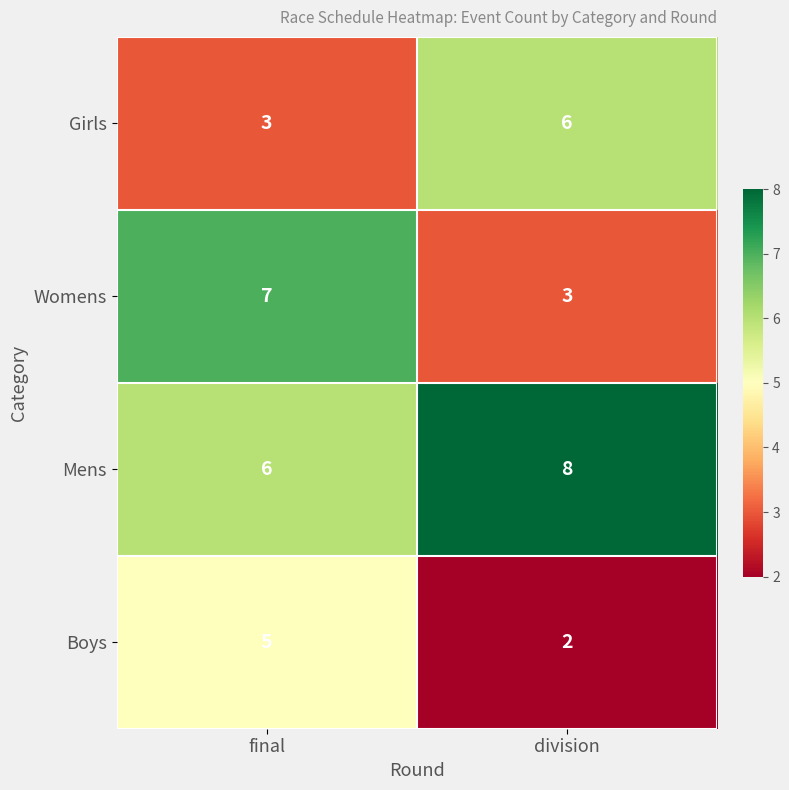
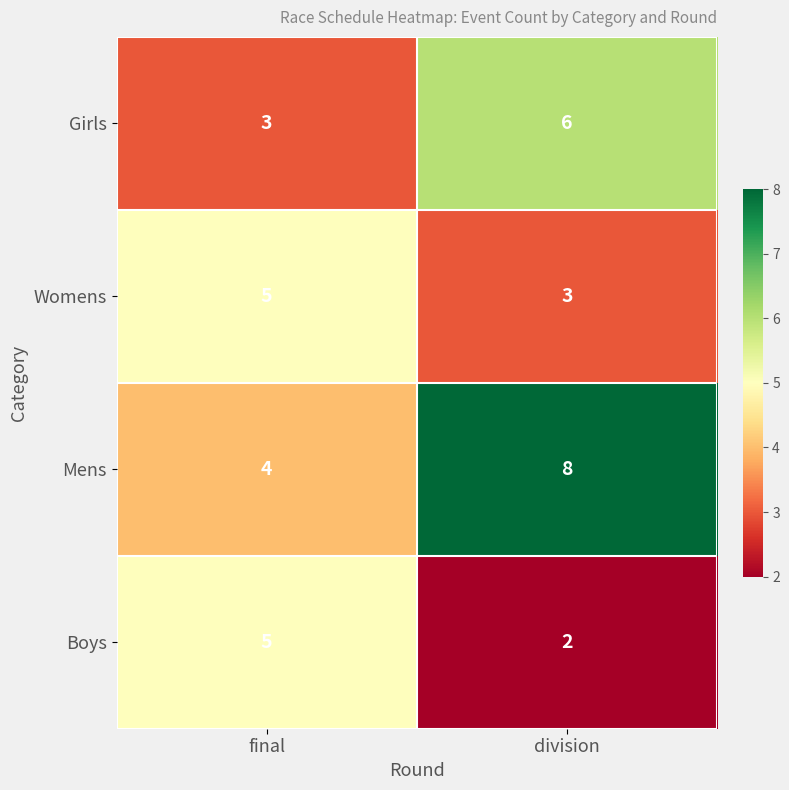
  {
    "Girls": {
      "final": 3,
      "division": 6
    },
    "Womens": {
-     "final": 7,
+     "final": 5,
      "division": 3
    },
    "Mens": {
-     "final": 6,
+     "final": 4,
      "division": 8
    },
    "Boys": {
      "final": 5,
      "division": 2
    }
  }
